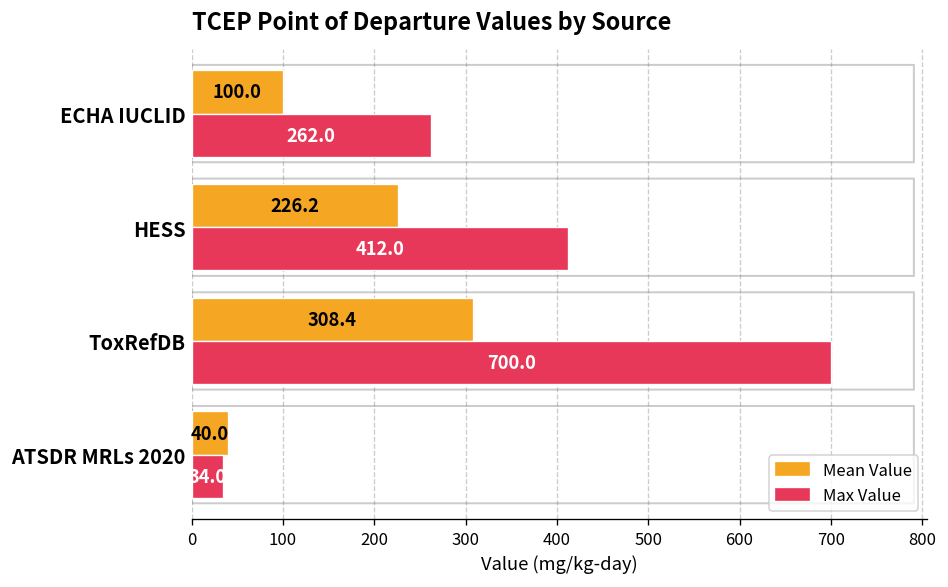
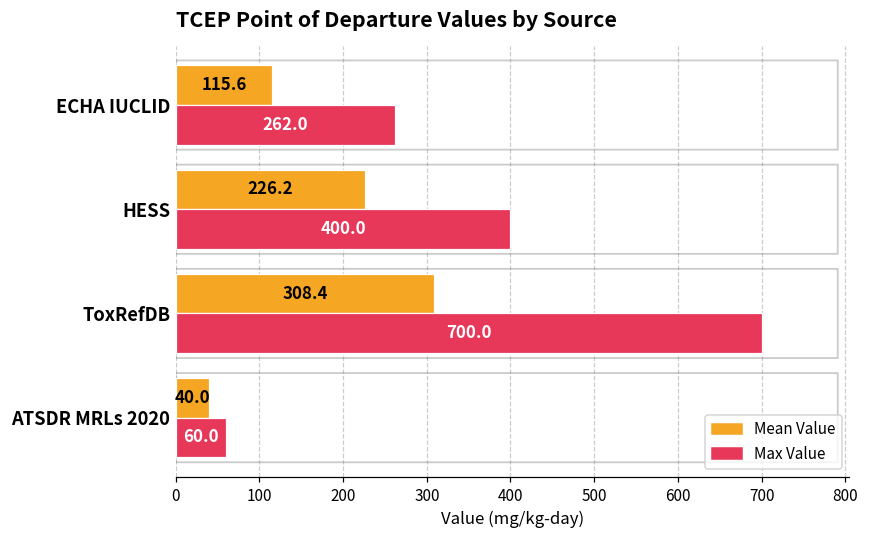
  {
    "Mean Value": {
-     "ECHA IUCLID": 100.0,
+     "ECHA IUCLID": 115.6,
      "HESS": 226.2,
      "ToxRefDB": 308.4,
      "ATSDR MRLs 2020": 40.0
    },
    "Max Value": {
      "ECHA IUCLID": 262.0,
-     "HESS": 412.0,
+     "HESS": 400.0,
      "ToxRefDB": 700.0,
-     "ATSDR MRLs 2020": 34.0
+     "ATSDR MRLs 2020": 60.0
    }
  }
